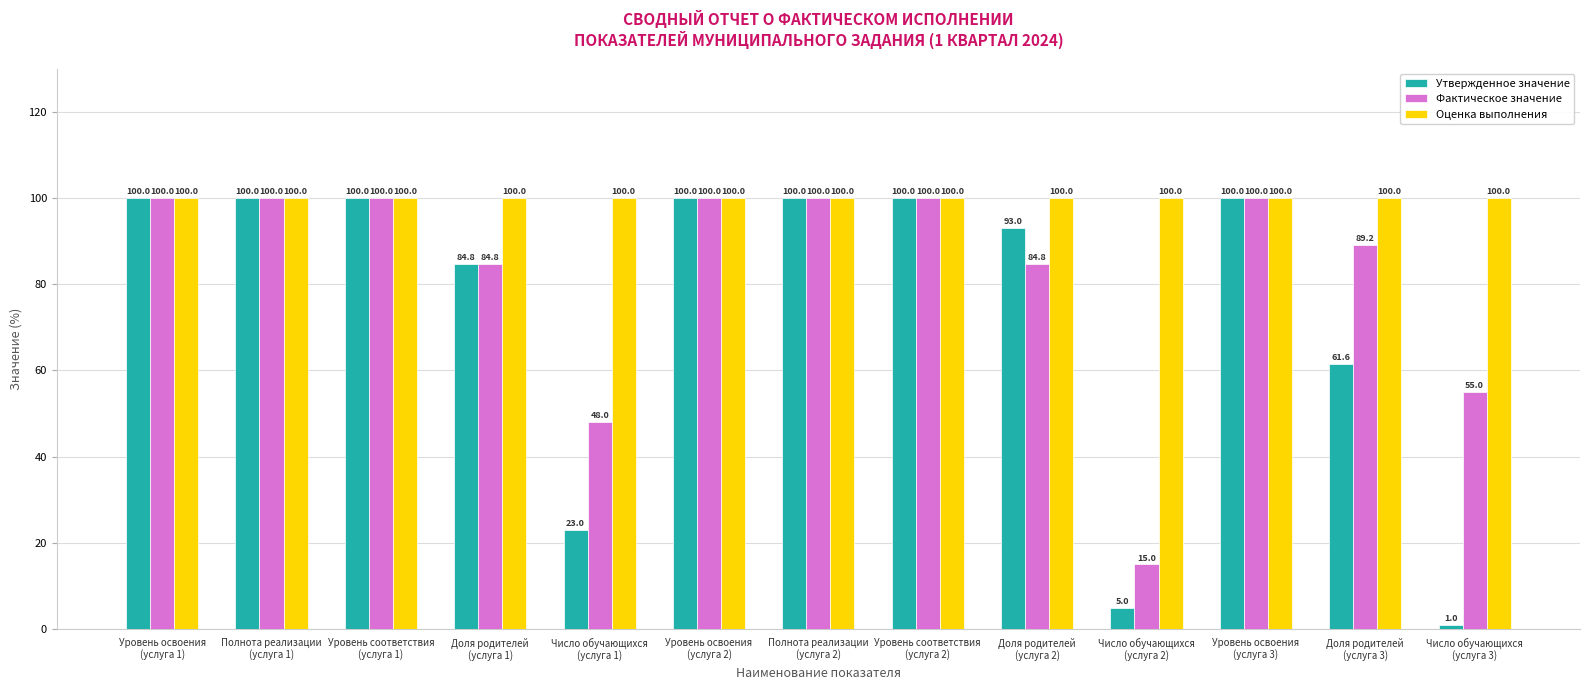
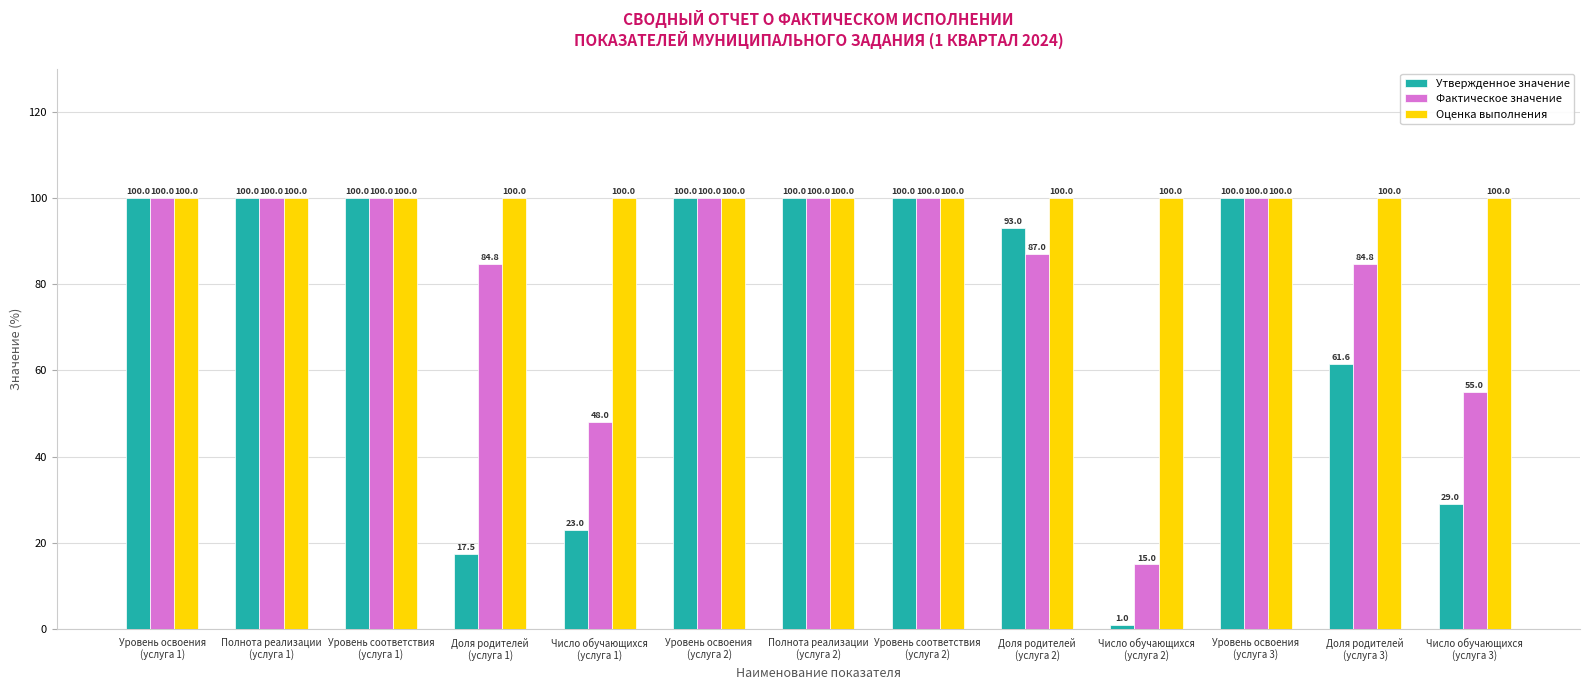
  {
    "Утвержденное значение": {
      "Уровень освоения (услуга 1)": 100.0,
      "Полнота реализации (услуга 1)": 100.0,
      "Уровень соответствия (услуга 1)": 100.0,
-     "Доля родителей (услуга 1)": 84.8,
+     "Доля родителей (услуга 1)": 17.5,
      "Число обучающихся (услуга 1)": 23.0,
      "Уровень освоения (услуга 2)": 100.0,
      "Полнота реализации (услуга 2)": 100.0,
      "Уровень соответствия (услуга 2)": 100.0,
      "Доля родителей (услуга 2)": 93.0,
-     "Число обучающихся (услуга 2)": 5.0,
+     "Число обучающихся (услуга 2)": 1.0,
      "Уровень освоения (услуга 3)": 100.0,
      "Доля родителей (услуга 3)": 61.6,
-     "Число обучающихся (услуга 3)": 1.0
+     "Число обучающихся (услуга 3)": 29.0
    },
    "Фактическое значение": {
      "Уровень освоения (услуга 1)": 100.0,
      "Полнота реализации (услуга 1)": 100.0,
      "Уровень соответствия (услуга 1)": 100.0,
      "Доля родителей (услуга 1)": 84.8,
      "Число обучающихся (услуга 1)": 48.0,
      "Уровень освоения (услуга 2)": 100.0,
      "Полнота реализации (услуга 2)": 100.0,
      "Уровень соответствия (услуга 2)": 100.0,
-     "Доля родителей (услуга 2)": 84.8,
+     "Доля родителей (услуга 2)": 87.0,
      "Число обучающихся (услуга 2)": 15.0,
      "Уровень освоения (услуга 3)": 100.0,
-     "Доля родителей (услуга 3)": 89.2,
+     "Доля родителей (услуга 3)": 84.8,
      "Число обучающихся (услуга 3)": 55.0
    },
    "Оценка выполнения": {
      "Уровень освоения (услуга 1)": 100.0,
      "Полнота реализации (услуга 1)": 100.0,
      "Уровень соответствия (услуга 1)": 100.0,
      "Доля родителей (услуга 1)": 100.0,
      "Число обучающихся (услуга 1)": 100.0,
      "Уровень освоения (услуга 2)": 100.0,
      "Полнота реализации (услуга 2)": 100.0,
      "Уровень соответствия (услуга 2)": 100.0,
      "Доля родителей (услуга 2)": 100.0,
      "Число обучающихся (услуга 2)": 100.0,
      "Уровень освоения (услуга 3)": 100.0,
      "Доля родителей (услуга 3)": 100.0,
      "Число обучающихся (услуга 3)": 100.0
    }
  }
